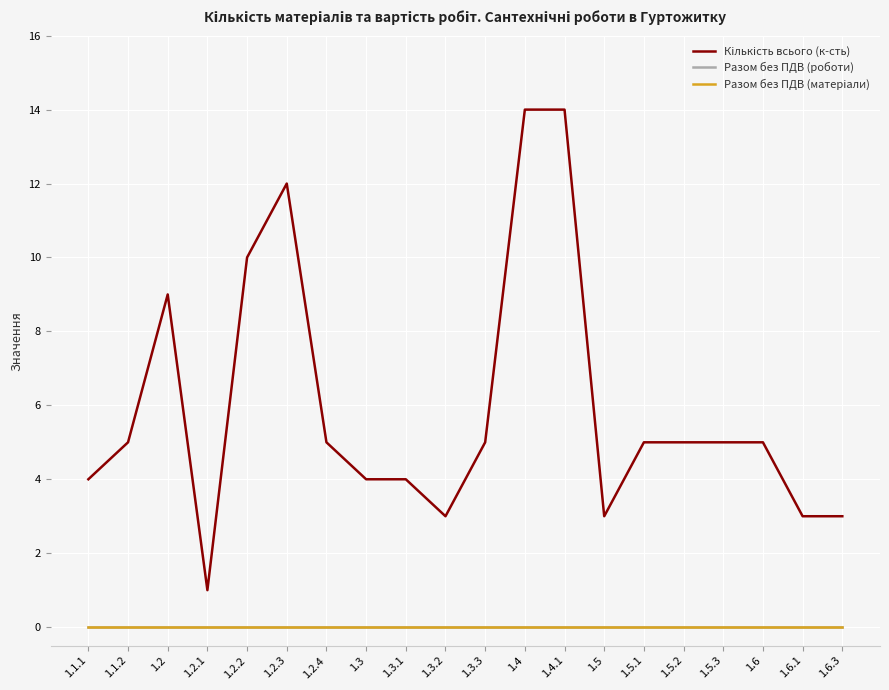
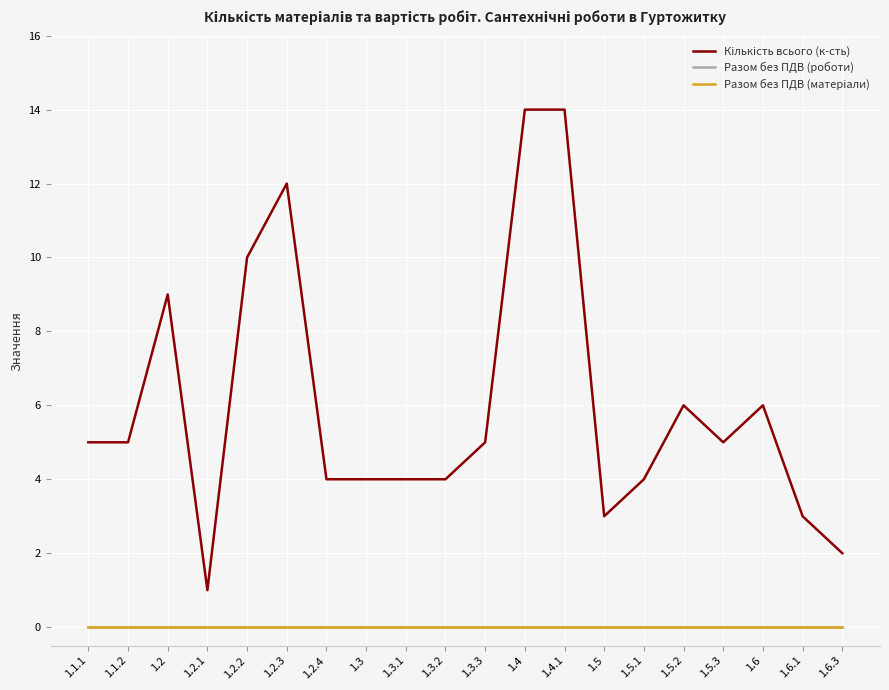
  {
    "Кількість всього (к-сть)": {
-     "1.1.1": 4,
+     "1.1.1": 5,
      "1.1.2": 5,
      "1.2": 9,
      "1.2.1": 1,
      "1.2.2": 10,
      "1.2.3": 12,
-     "1.2.4": 5,
+     "1.2.4": 4,
      "1.3": 4,
      "1.3.1": 4,
-     "1.3.2": 3,
+     "1.3.2": 4,
      "1.3.3": 5,
      "1.4": 14,
      "1.4.1": 14,
      "1.5": 3,
-     "1.5.1": 5,
-     "1.5.2": 5,
+     "1.5.1": 4,
+     "1.5.2": 6,
      "1.5.3": 5,
-     "1.6": 5,
+     "1.6": 6,
      "1.6.1": 3,
-     "1.6.3": 3
+     "1.6.3": 2
    },
    "Разом без ПДВ (матеріали)": {
      "1.1.1": 0,
      "1.1.2": 0,
      "1.2": 0,
      "1.2.1": 0,
      "1.2.2": 0,
      "1.2.3": 0,
      "1.2.4": 0,
      "1.3": 0,
      "1.3.1": 0,
      "1.3.2": 0,
      "1.3.3": 0,
      "1.4": 0,
      "1.4.1": 0,
      "1.5": 0,
      "1.5.1": 0,
      "1.5.2": 0,
      "1.5.3": 0,
      "1.6": 0,
      "1.6.1": 0,
      "1.6.3": 0
    }
  }
